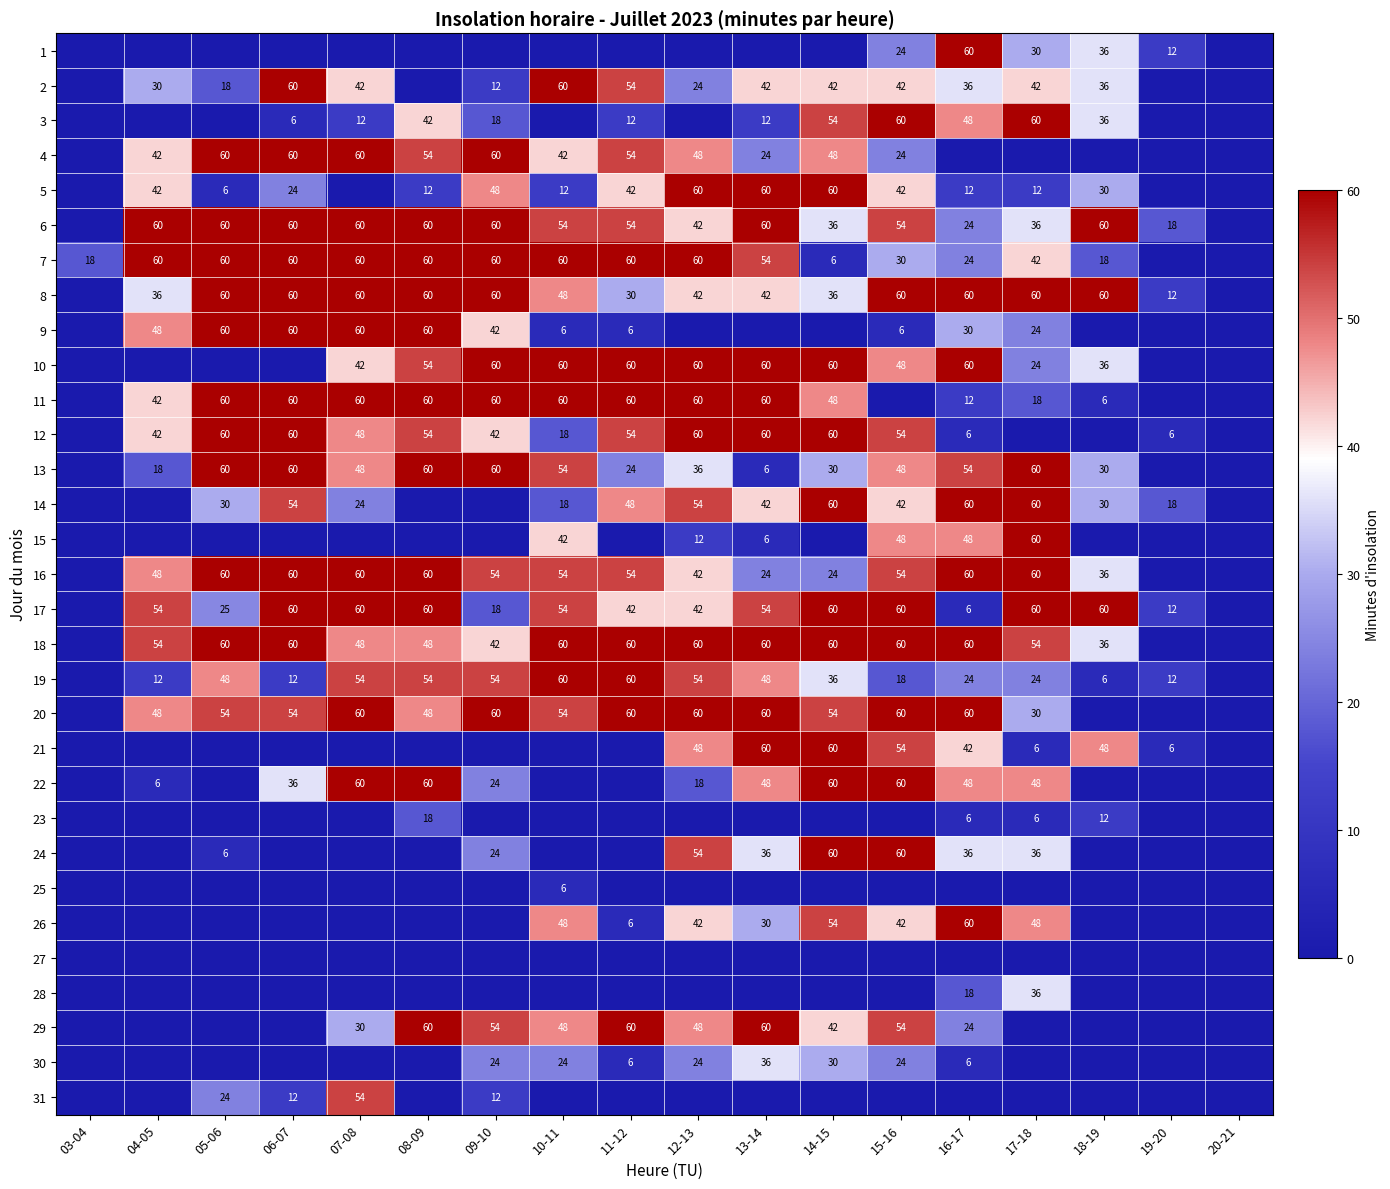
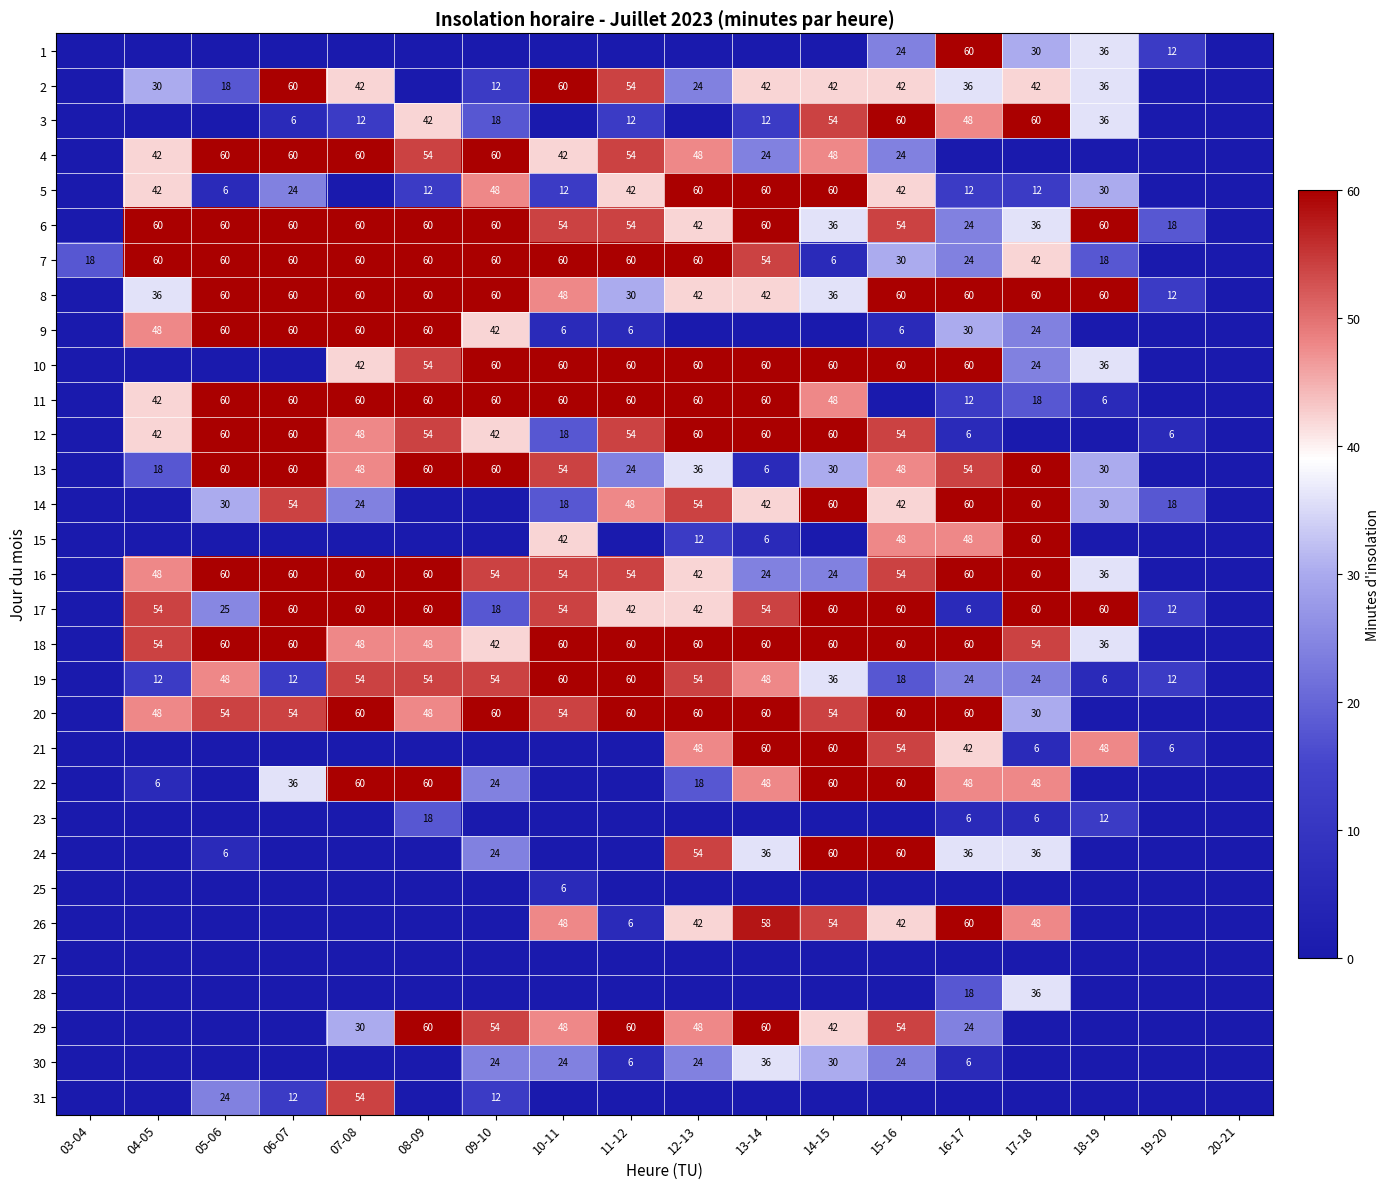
  {
    "10": {
      "07-08": 42,
      "08-09": 54,
      "09-10": 60,
      "10-11": 60,
      "11-12": 60,
      "12-13": 60,
      "13-14": 60,
      "14-15": 60,
-     "15-16": 48,
+     "15-16": 60,
      "16-17": 60,
      "17-18": 24,
      "18-19": 36
    },
    "26": {
      "10-11": 48,
      "11-12": 6,
      "12-13": 42,
-     "13-14": 30,
+     "13-14": 58,
      "14-15": 54,
      "15-16": 42,
      "16-17": 60,
      "17-18": 48
    }
  }
